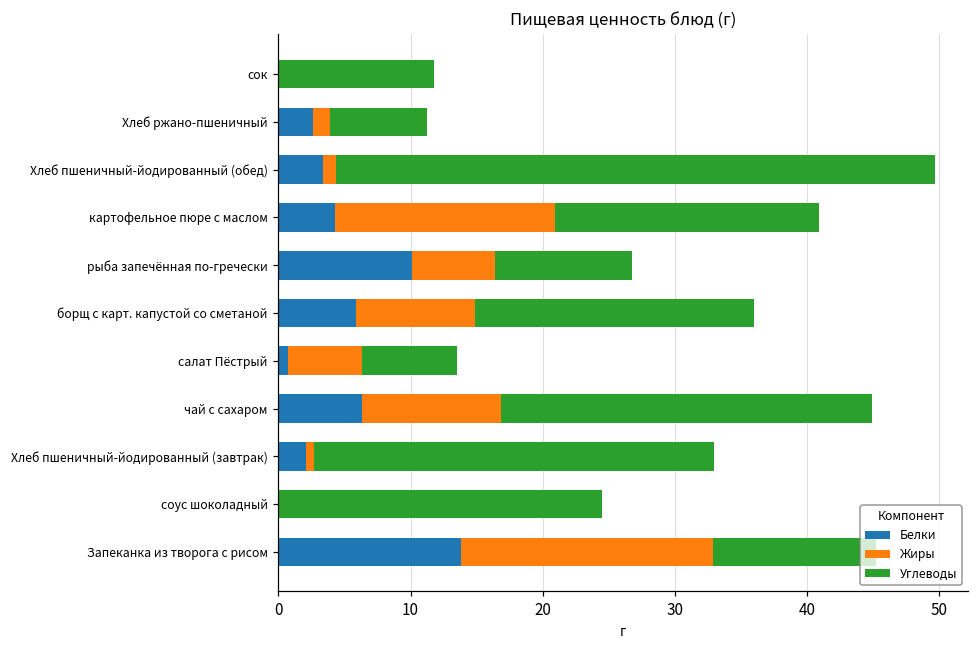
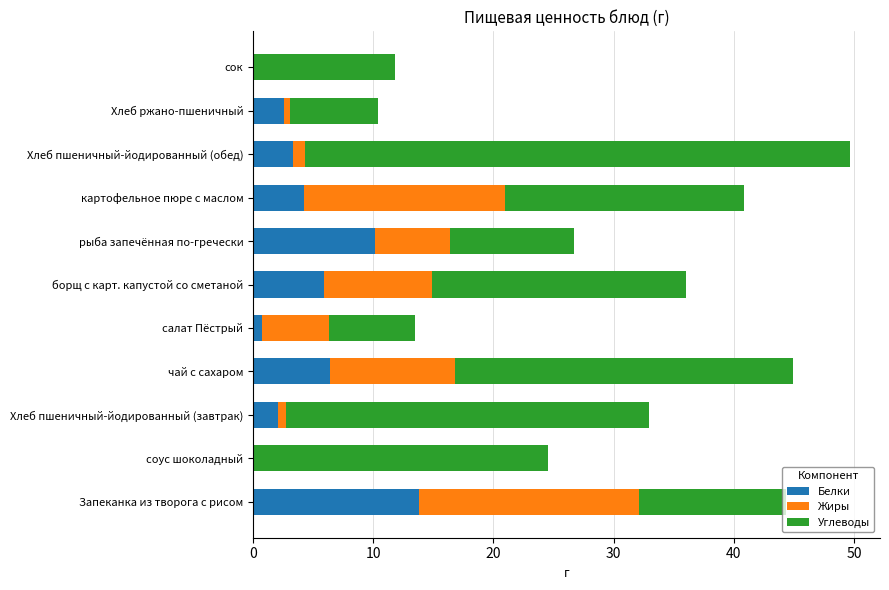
  {
    "Белки": {
      "сок": 0.0,
      "Хлеб ржано-пшеничный": 2.6,
      "Хлеб пшеничный-йодированный (обед)": 3.4,
      "картофельное пюре с маслом": 4.3,
      "рыба запечённая по-гречески": 10.1,
      "борщ с карт. капустой со сметаной": 5.9,
      "салат Пёстрый": 0.7,
      "чай с сахаром": 6.4,
      "Хлеб пшеничный-йодированный (завтрак)": 2.1,
      "соус шоколадный": 0.0,
      "Запеканка из творога с рисом": 13.8
    },
    "Жиры": {
      "сок": 0.0,
-     "Хлеб ржано-пшеничный": 1.3,
+     "Хлеб ржано-пшеничный": 0.5,
      "Хлеб пшеничный-йодированный (обед)": 1.0,
      "картофельное пюре с маслом": 16.7,
      "рыба запечённая по-гречески": 6.3,
      "борщ с карт. капустой со сметаной": 9.0,
      "салат Пёстрый": 5.6,
      "чай с сахаром": 10.5,
      "Хлеб пшеничный-йодированный (завтрак)": 0.6,
      "соус шоколадный": 0.0,
-     "Запеканка из творога с рисом": 19.1
+     "Запеканка из творога с рисом": 18.3
    },
    "Углеводы": {
      "сок": 11.8,
      "Хлеб ржано-пшеничный": 7.3,
      "Хлеб пшеничный-йодированный (обед)": 45.4,
      "картофельное пюре с маслом": 19.9,
      "рыба запечённая по-гречески": 10.3,
      "борщ с карт. капустой со сметаной": 21.1,
      "салат Пёстрый": 7.2,
      "чай с сахаром": 28.0,
      "Хлеб пшеничный-йодированный (завтрак)": 30.2,
      "соус шоколадный": 24.5
    }
  }
